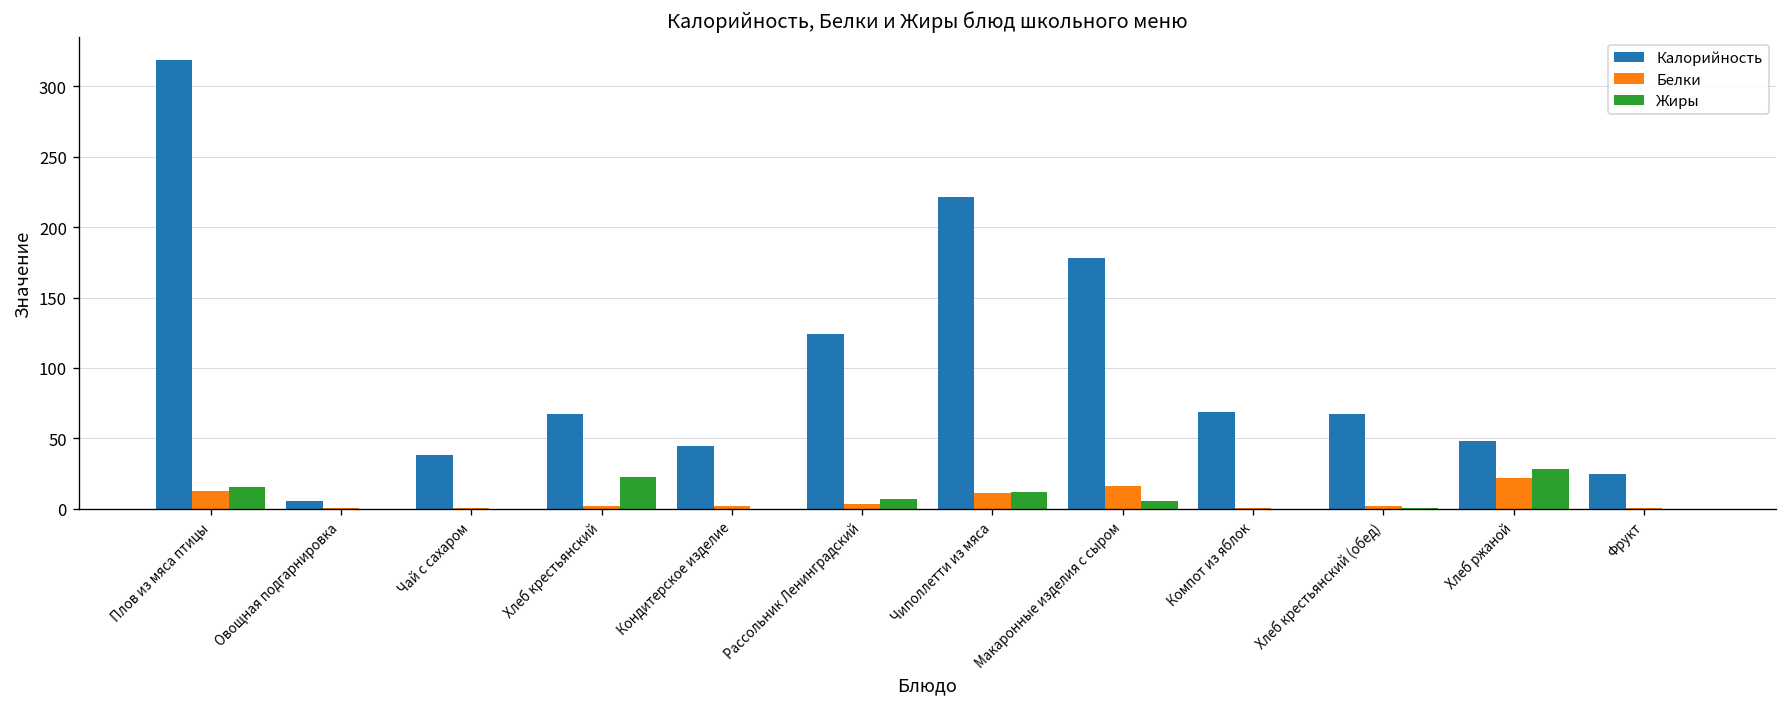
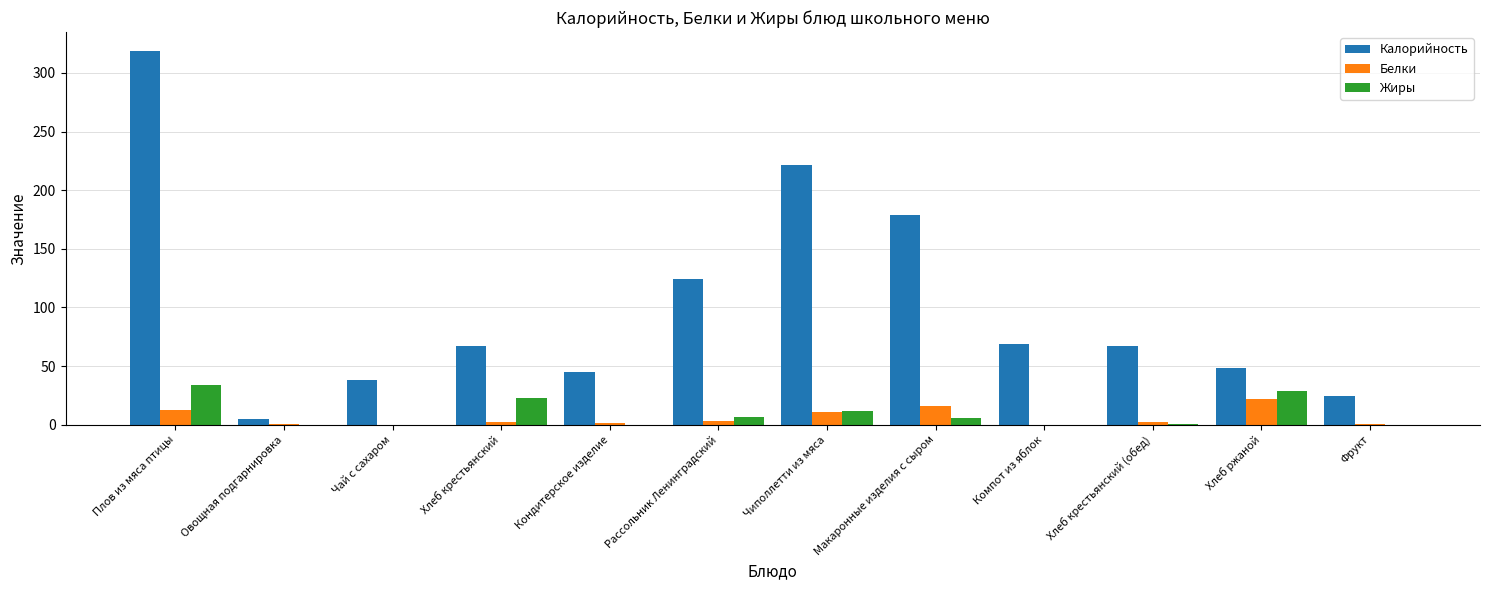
  {
    "Калорийность": {
      "Плов из мяса птицы": 319,
      "Овощная подгарнировка": 5,
      "Чай с сахаром": 38,
      "Хлеб крестьянский": 67,
      "Кондитерское изделие": 45,
      "Рассольник Ленинградский": 124,
      "Чиполлетти из мяса": 221,
      "Макаронные изделия с сыром": 178,
      "Компот из яблок": 69,
      "Хлеб крестьянский (обед)": 67,
      "Хлеб ржаной": 48,
      "Фрукт": 25
    },
    "Белки": {
      "Плов из мяса птицы": 13,
      "Рассольник Ленинградский": 3,
      "Чиполлетти из мяса": 11,
      "Макаронные изделия с сыром": 16,
      "Хлеб ржаной": 22
    },
    "Жиры": {
-     "Плов из мяса птицы": 15,
+     "Плов из мяса птицы": 33,
      "Хлеб крестьянский": 22,
      "Кондитерское изделие": 0,
      "Рассольник Ленинградский": 7,
      "Чиполлетти из мяса": 12,
      "Макаронные изделия с сыром": 5,
      "Компот из яблок": 0,
      "Хлеб ржаной": 28,
      "Фрукт": 0
    }
  }
